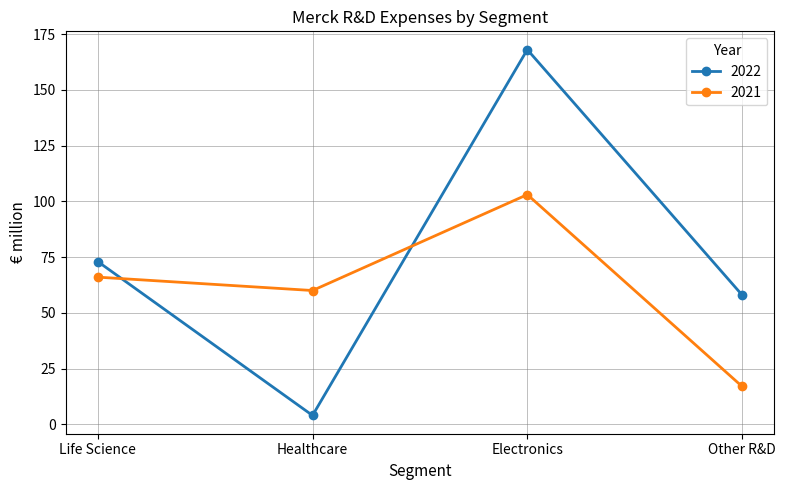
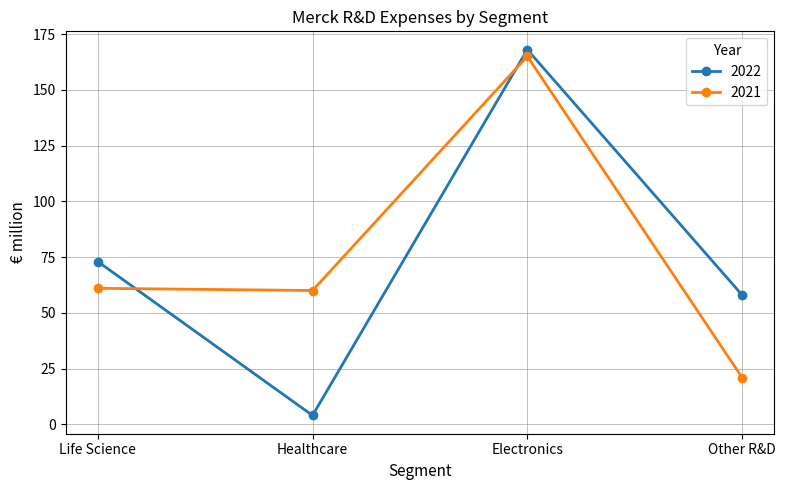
  {
    "2022": {
      "Life Science": 73,
      "Healthcare": 4,
      "Electronics": 168,
      "Other R&D": 58
    },
    "2021": {
-     "Life Science": 66,
+     "Life Science": 61,
      "Healthcare": 60,
-     "Electronics": 103,
-     "Other R&D": 17
+     "Electronics": 165,
+     "Other R&D": 21
    }
  }
